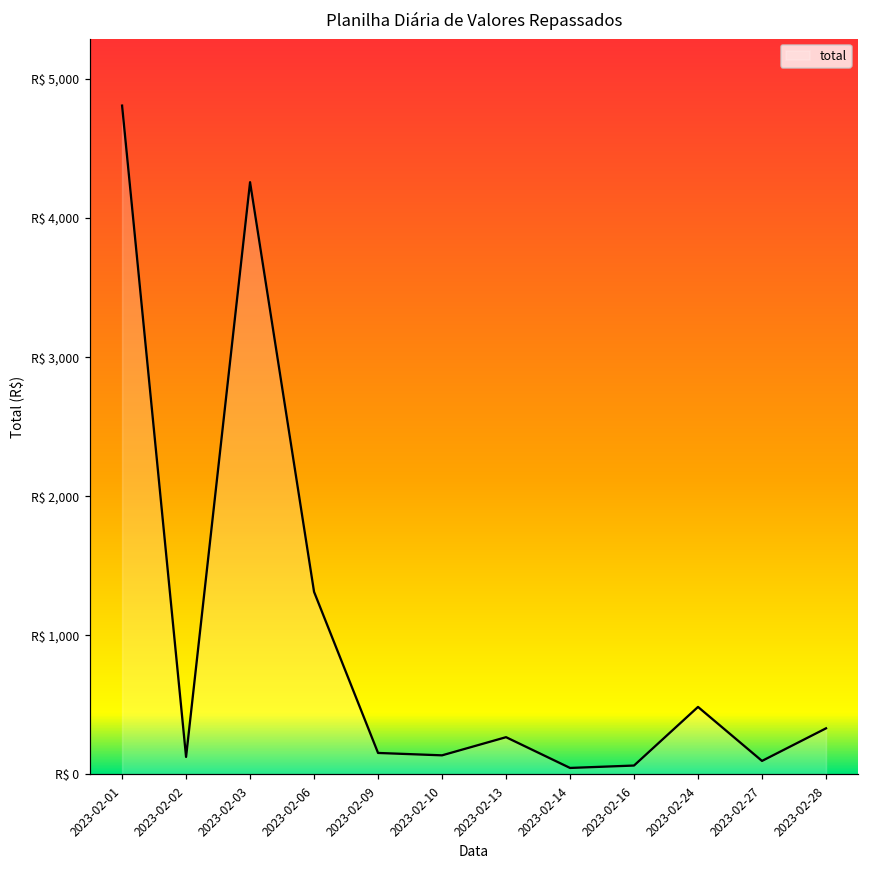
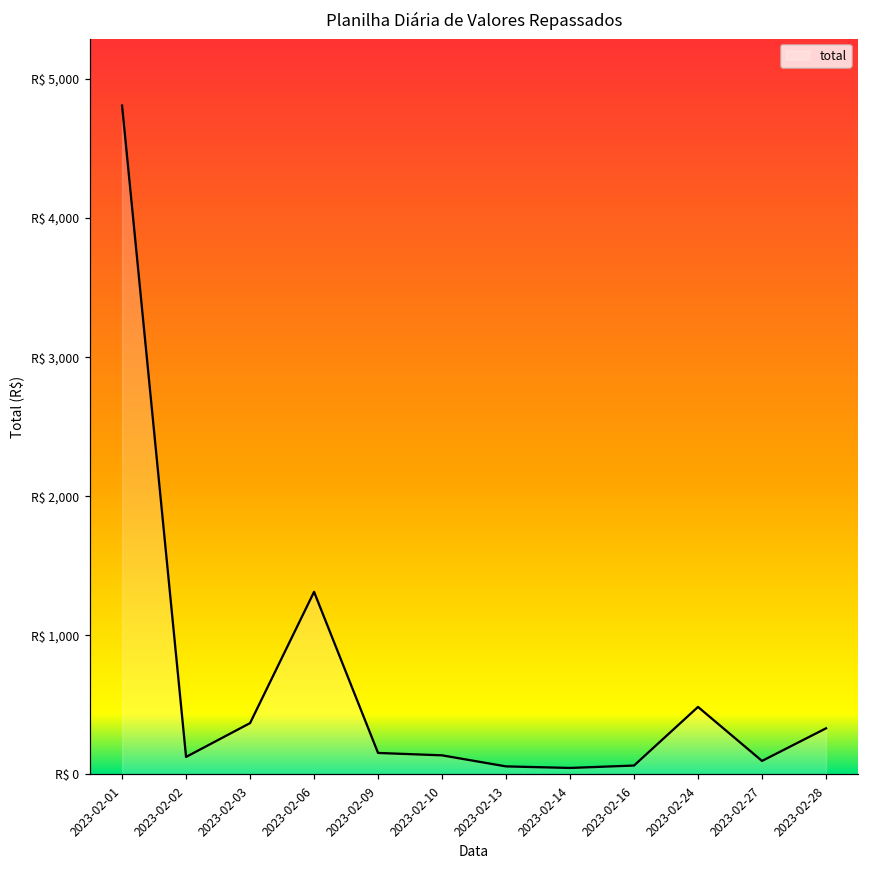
  {
    "2023-02-01": "R$ 4,810",
    "2023-02-02": "R$ 130",
-   "2023-02-03": "R$ 4,260",
+   "2023-02-03": "R$ 370",
    "2023-02-06": "R$ 1,310",
    "2023-02-09": "R$ 150",
    "2023-02-10": "R$ 140",
-   "2023-02-13": "R$ 270",
+   "2023-02-13": "R$ 60",
    "2023-02-14": "R$ 50",
    "2023-02-16": "R$ 60",
    "2023-02-24": "R$ 490",
    "2023-02-27": "R$ 100",
    "2023-02-28": "R$ 330"
  }
